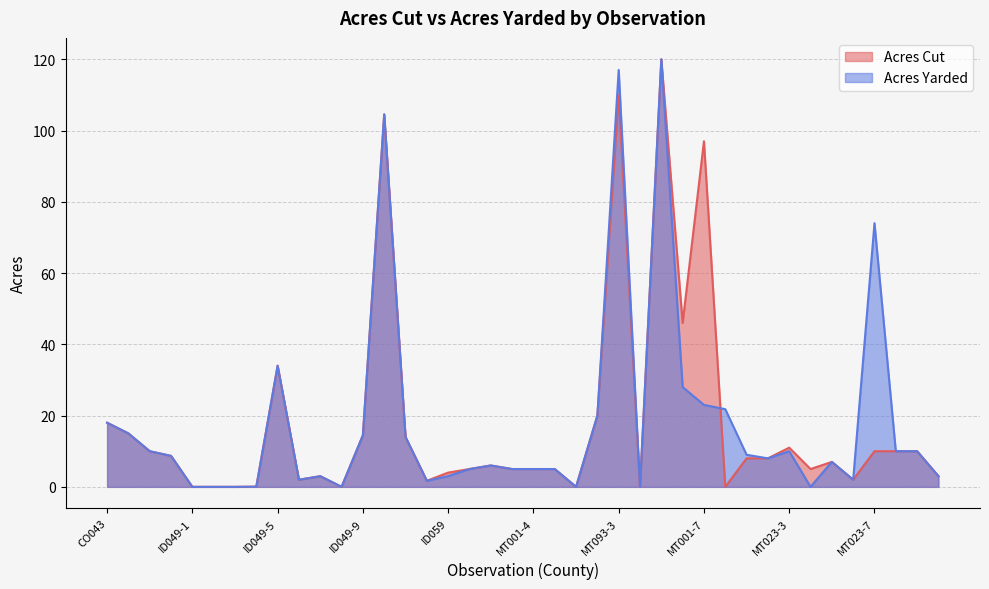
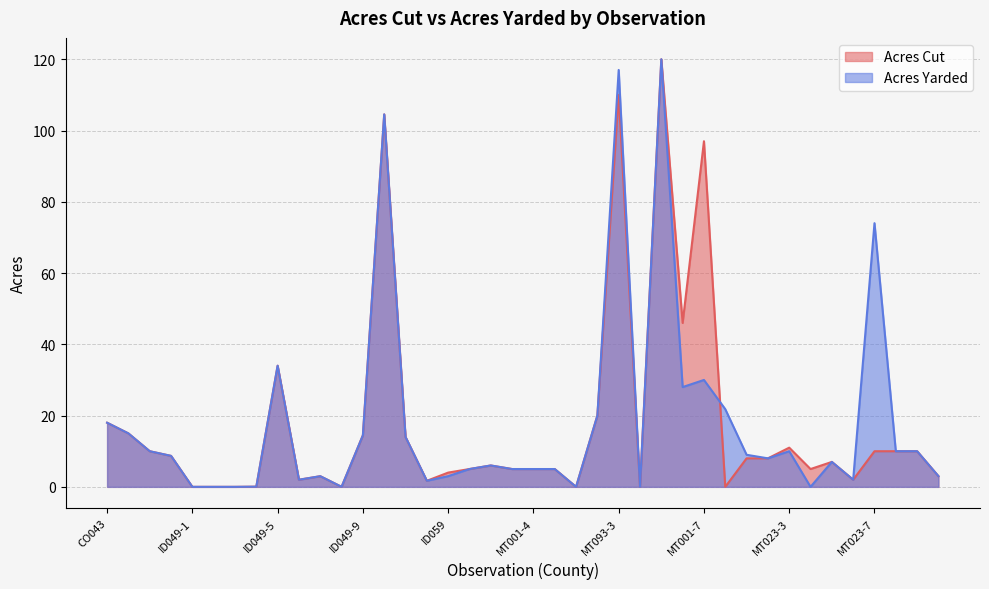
  {
    "Acres Cut": {
      "ID059": 4,
      "MT093-3": 110,
      "MT001-7": 97,
      "MT023-3": 11,
      "MT023-7": 10
    },
    "Acres Yarded": {
      "ID059": 3,
      "MT093-3": 117,
-     "MT001-7": 23,
+     "MT001-7": 30,
      "MT023-3": 10,
      "MT023-7": 74
    }
  }
